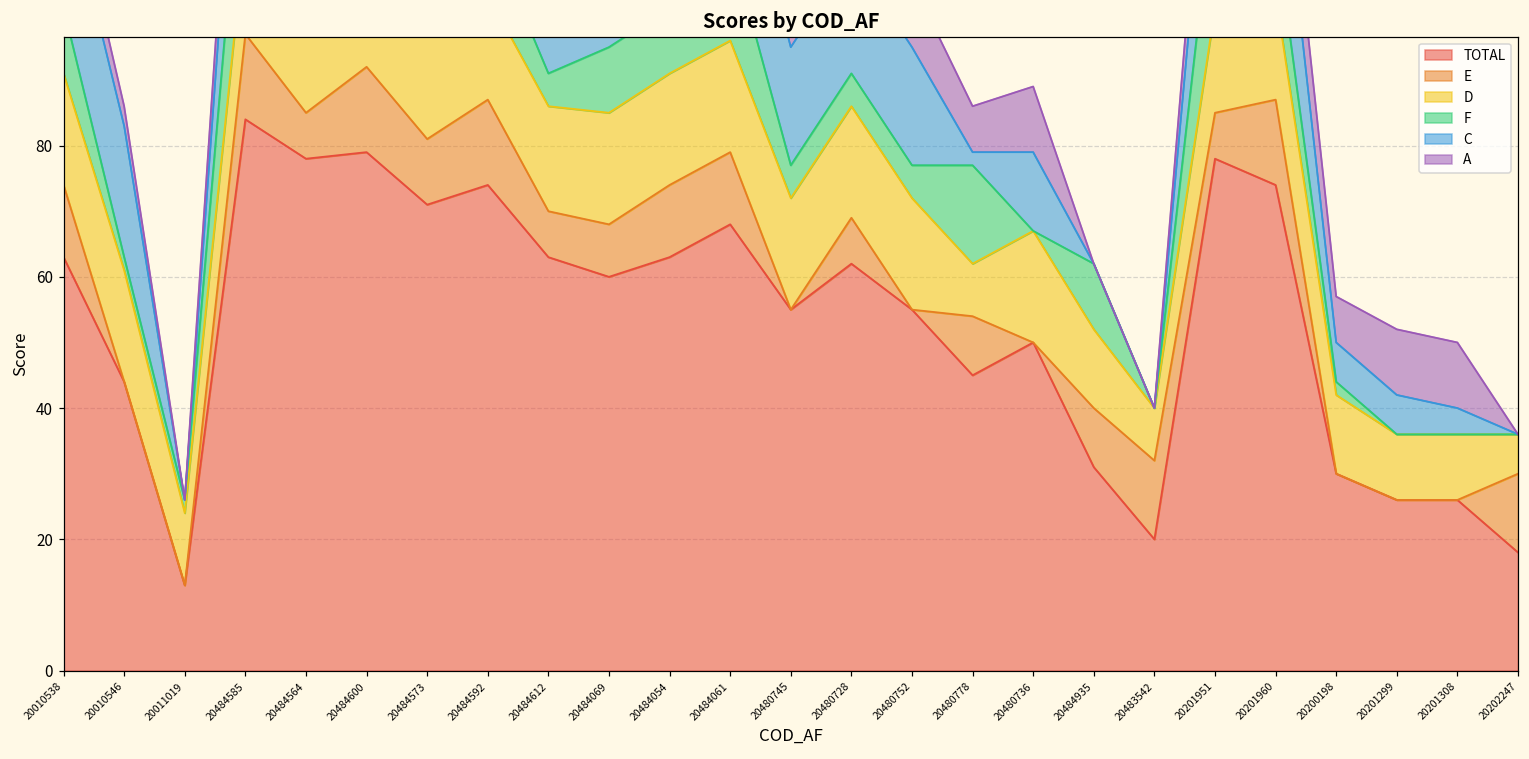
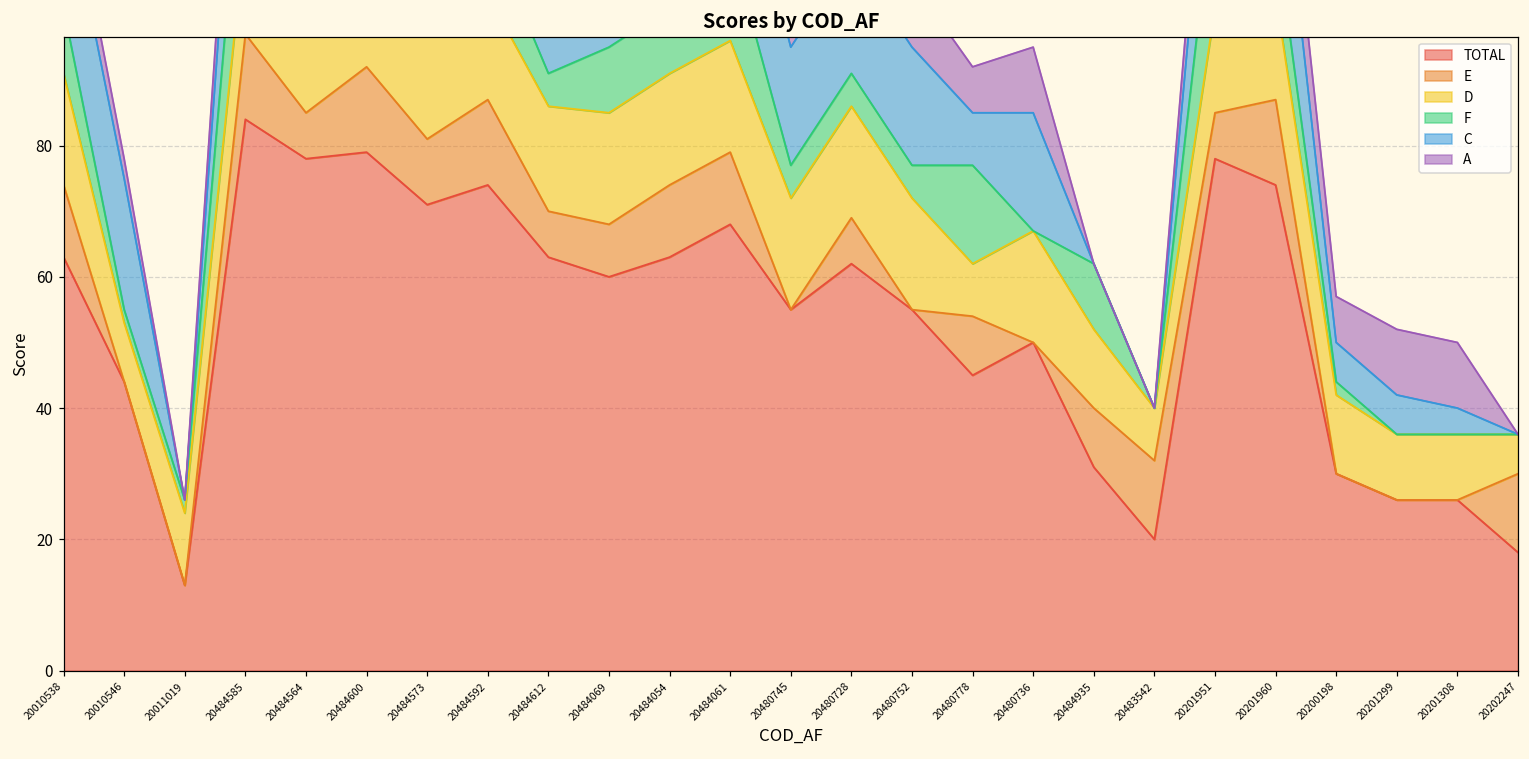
  {
    "D": {
      "20010538": 17,
-     "20010546": 17,
+     "20010546": 9,
      "20011019": 11,
      "20484612": 16,
      "20484069": 17,
      "20484054": 17,
      "20484061": 17,
      "20480745": 17,
      "20480728": 17,
      "20480752": 17,
      "20480778": 8,
      "20484935": 12,
      "20200198": 12
    },
    "F": {
      "20010546": 2,
      "20484612": 5,
      "20484069": 10,
      "20480745": 5,
      "20480728": 5,
      "20480752": 5,
      "20480778": 15,
      "20200198": 2
    },
    "C": {
      "20010546": 20,
      "20480745": 18,
      "20480752": 18,
-     "20480778": 2,
-     "20480736": 12,
+     "20480778": 8,
+     "20480736": 18,
      "20200198": 6,
      "20201299": 6,
      "20201308": 4
    },
    "A": {
      "20010546": 3,
      "20480778": 7,
      "20480736": 10,
      "20200198": 7,
      "20201299": 10,
      "20201308": 10
    }
  }
